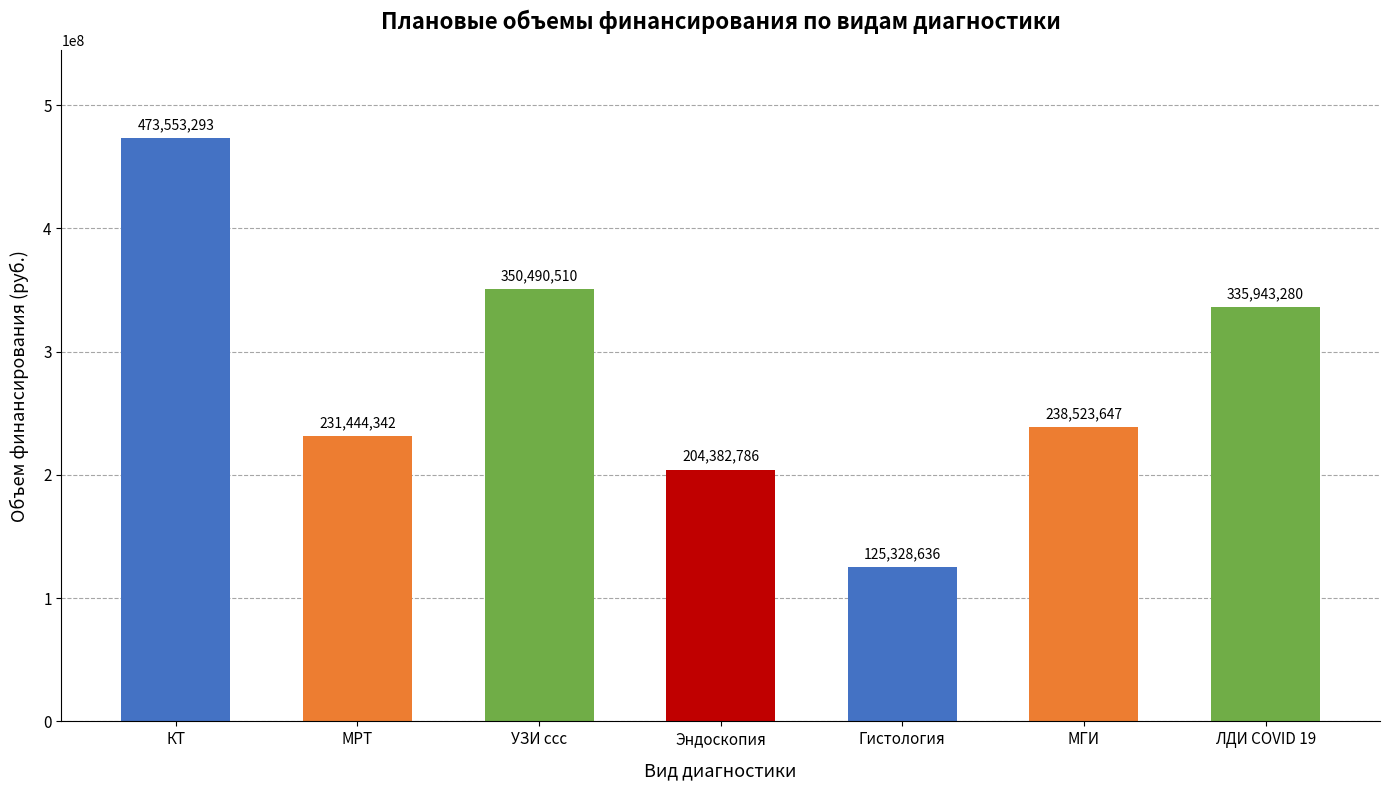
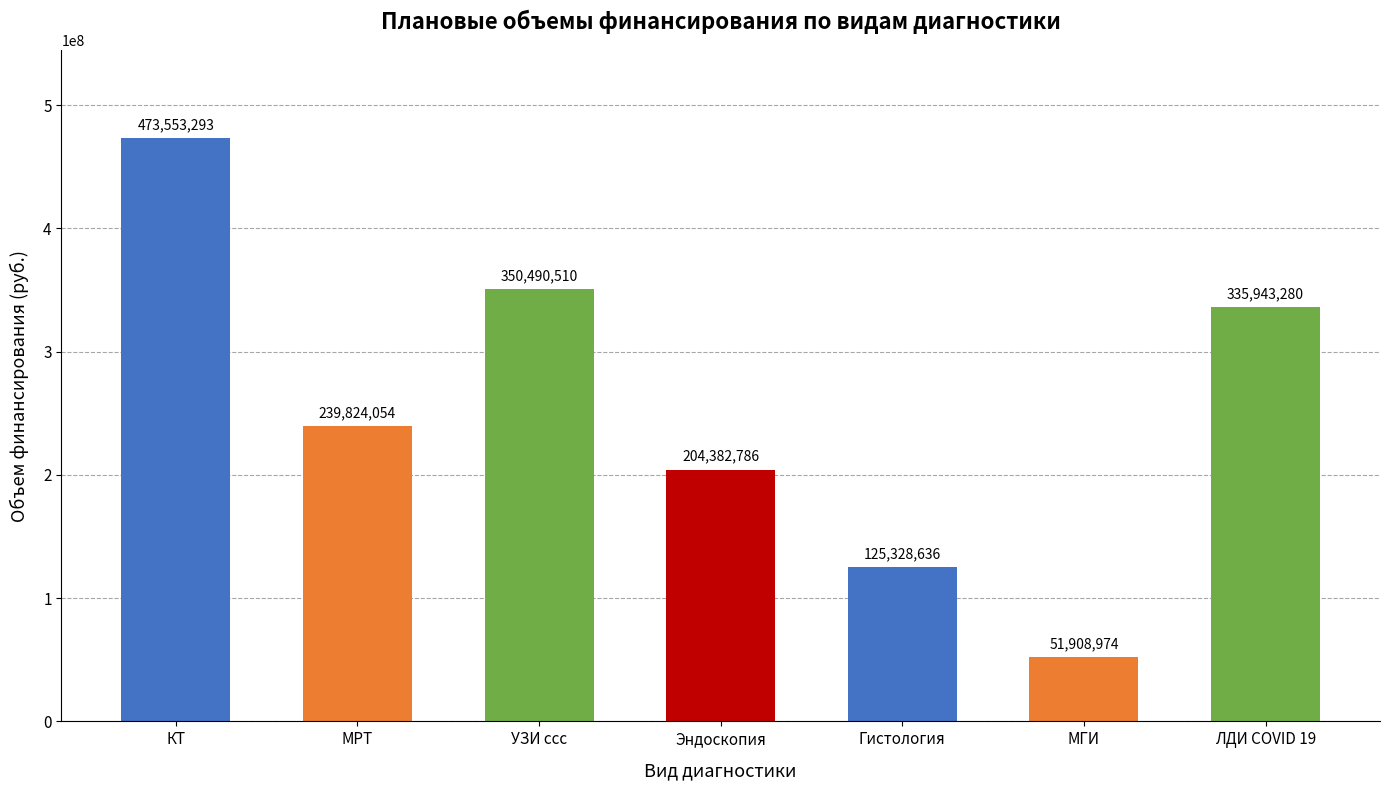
  {
    "КТ": "473,553,293",
-   "МРТ": "231,444,342",
+   "МРТ": "239,824,054",
    "УЗИ ссс": "350,490,510",
    "Эндоскопия": "204,382,786",
    "Гистология": "125,328,636",
-   "МГИ": "238,523,647",
+   "МГИ": "51,908,974",
    "ЛДИ COVID 19": "335,943,280"
  }
